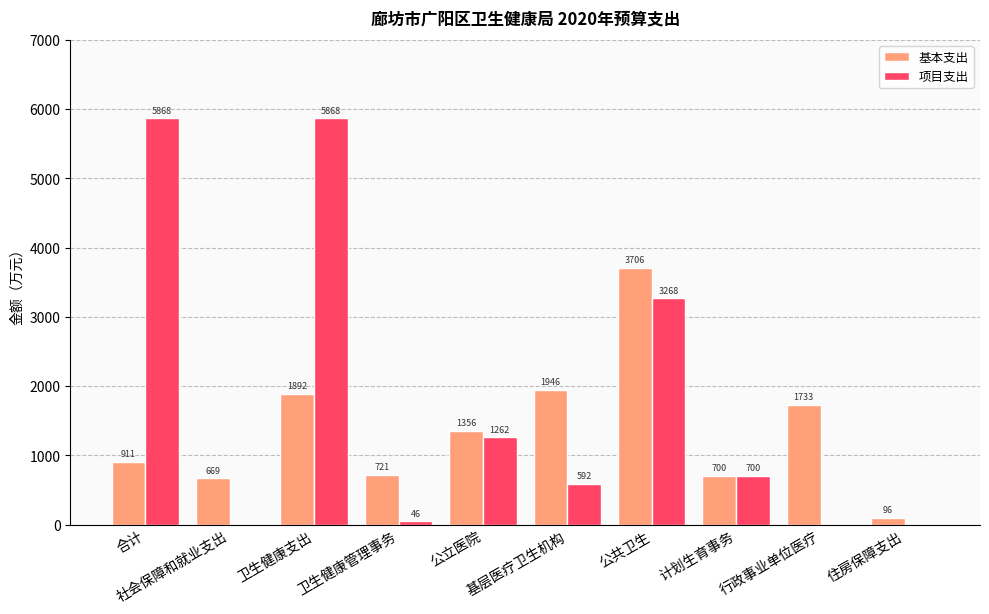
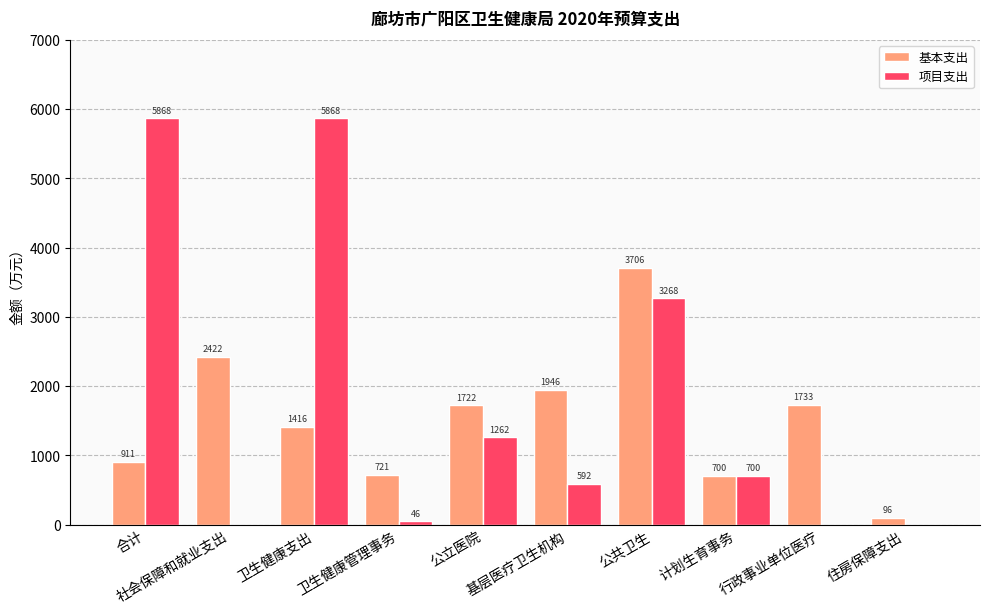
  {
    "基本支出": {
      "合计": 911,
-     "社会保障和就业支出": 669,
-     "卫生健康支出": 1892,
+     "社会保障和就业支出": 2422,
+     "卫生健康支出": 1416,
      "卫生健康管理事务": 721,
-     "公立医院": 1356,
+     "公立医院": 1722,
      "基层医疗卫生机构": 1946,
      "公共卫生": 3706,
      "计划生育事务": 700,
      "行政事业单位医疗": 1733,
      "住房保障支出": 96
    },
    "项目支出": {
      "合计": 5868,
      "卫生健康支出": 5868,
      "卫生健康管理事务": 46,
      "公立医院": 1262,
      "基层医疗卫生机构": 592,
      "公共卫生": 3268,
      "计划生育事务": 700
    }
  }
